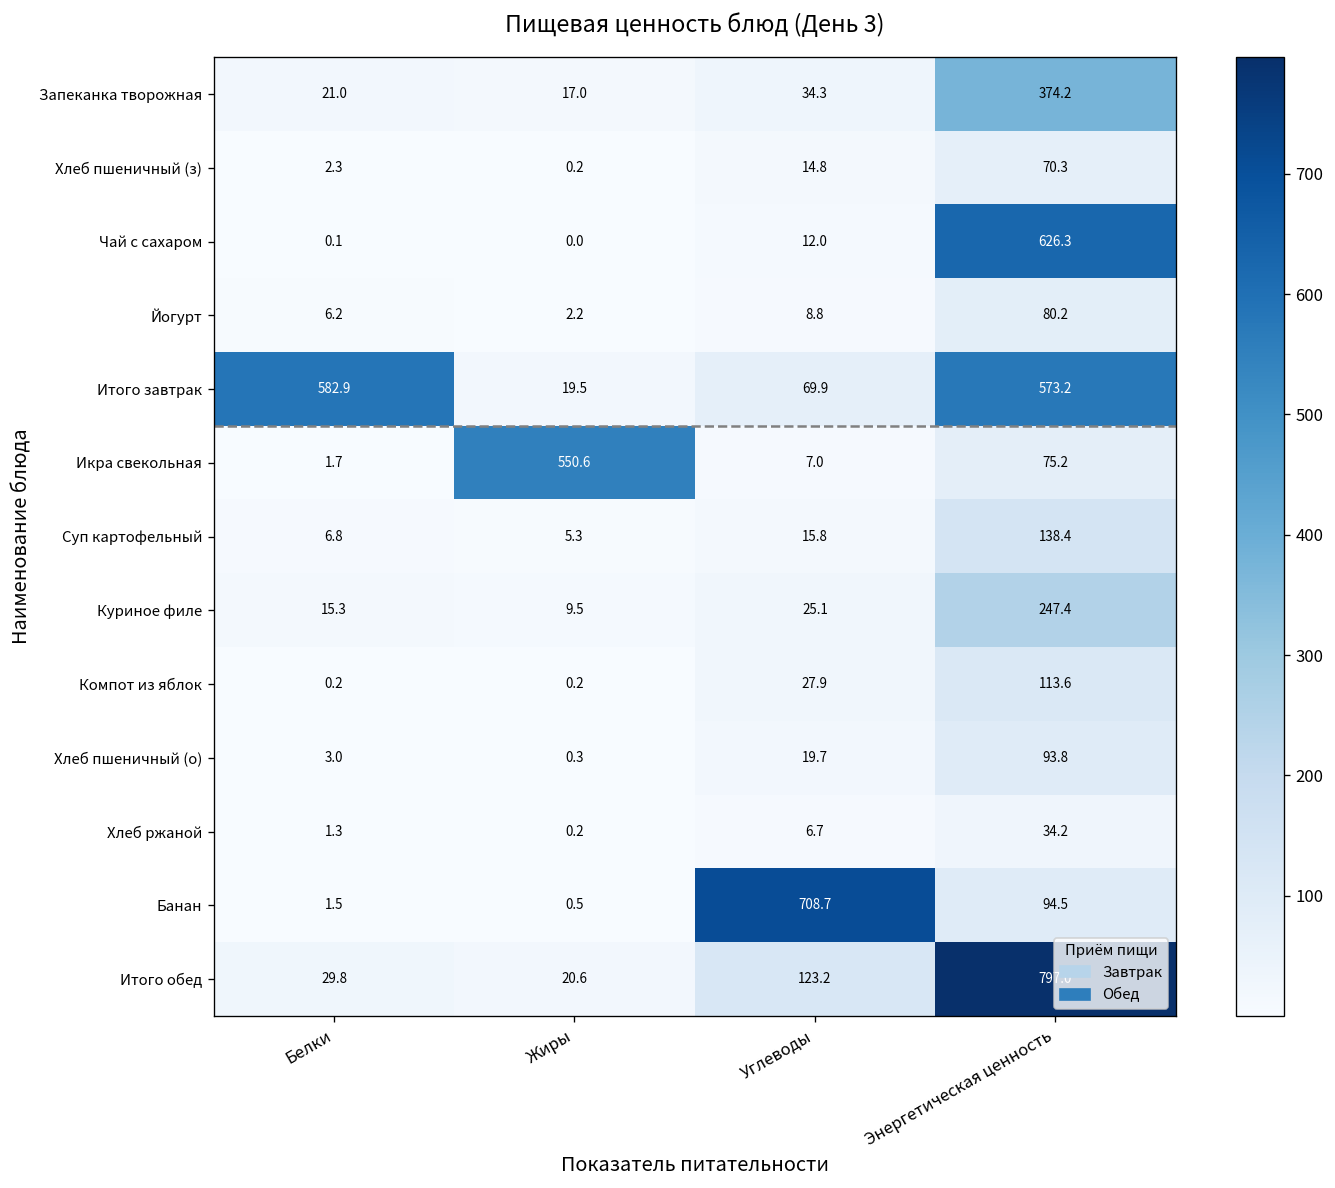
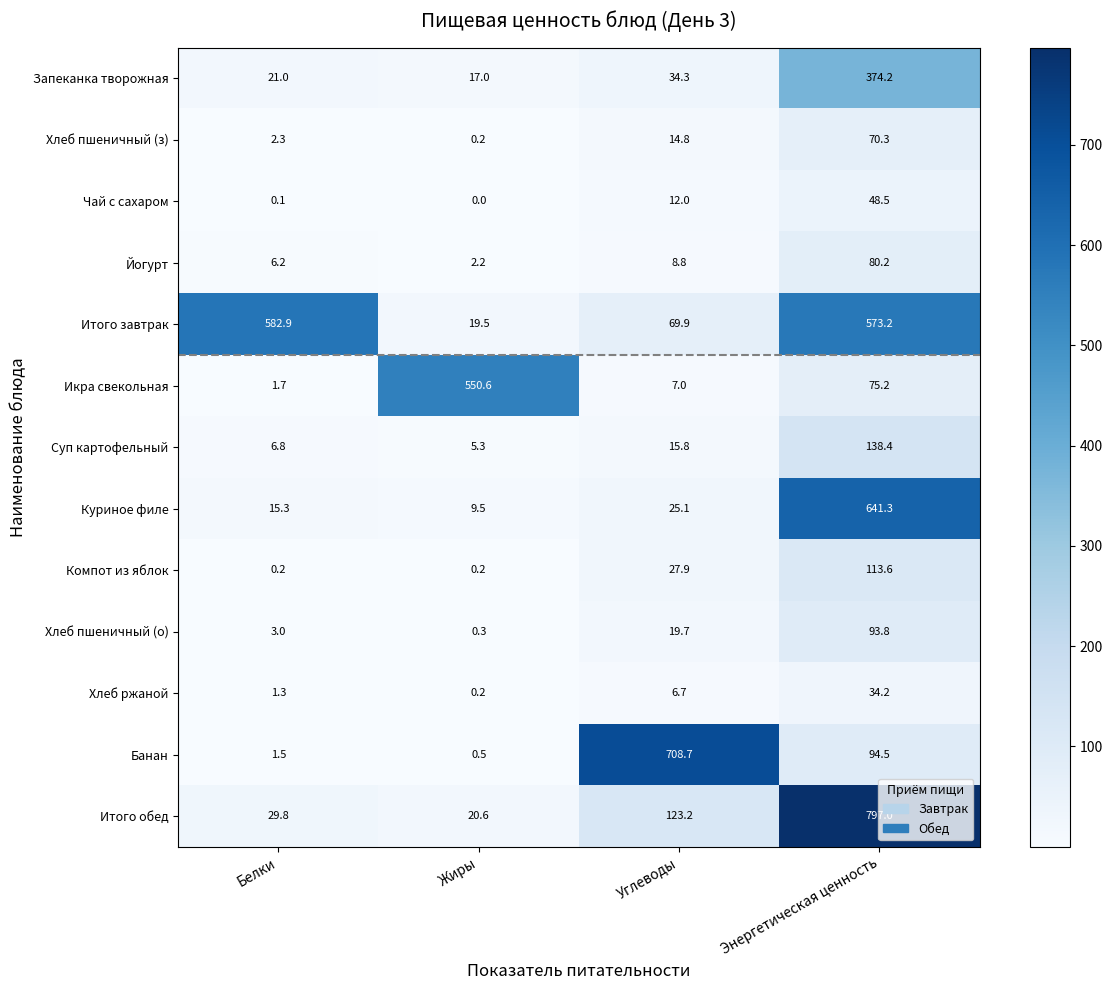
  {
    "Запеканка творожная": {
      "Белки": 21.0,
      "Жиры": 17.0,
      "Углеводы": 34.3,
      "Энергетическая ценность": 374.2
    },
    "Хлеб пшеничный (з)": {
      "Белки": 2.3,
      "Жиры": 0.2,
      "Углеводы": 14.8,
      "Энергетическая ценность": 70.3
    },
    "Чай с сахаром": {
      "Белки": 0.1,
      "Жиры": 0.0,
      "Углеводы": 12.0,
-     "Энергетическая ценность": 626.3
+     "Энергетическая ценность": 48.5
    },
    "Йогурт": {
      "Белки": 6.2,
      "Жиры": 2.2,
      "Углеводы": 8.8,
      "Энергетическая ценность": 80.2
    },
    "Итого завтрак": {
      "Белки": 582.9,
      "Жиры": 19.5,
      "Углеводы": 69.9,
      "Энергетическая ценность": 573.2
    },
    "Икра свекольная": {
      "Белки": 1.7,
      "Жиры": 550.6,
      "Углеводы": 7.0,
      "Энергетическая ценность": 75.2
    },
    "Суп картофельный": {
      "Белки": 6.8,
      "Жиры": 5.3,
      "Углеводы": 15.8,
      "Энергетическая ценность": 138.4
    },
    "Куриное филе": {
      "Белки": 15.3,
      "Жиры": 9.5,
      "Углеводы": 25.1,
-     "Энергетическая ценность": 247.4
+     "Энергетическая ценность": 641.3
    },
    "Компот из яблок": {
      "Белки": 0.2,
      "Жиры": 0.2,
      "Углеводы": 27.9,
      "Энергетическая ценность": 113.6
    },
    "Хлеб пшеничный (о)": {
      "Белки": 3.0,
      "Жиры": 0.3,
      "Углеводы": 19.7,
      "Энергетическая ценность": 93.8
    },
    "Хлеб ржаной": {
      "Белки": 1.3,
      "Жиры": 0.2,
      "Углеводы": 6.7,
      "Энергетическая ценность": 34.2
    },
    "Банан": {
      "Белки": 1.5,
      "Жиры": 0.5,
      "Углеводы": 708.7,
      "Энергетическая ценность": 94.5
    },
    "Итого обед": {
      "Белки": 29.8,
      "Жиры": 20.6,
      "Углеводы": 123.2
    }
  }
